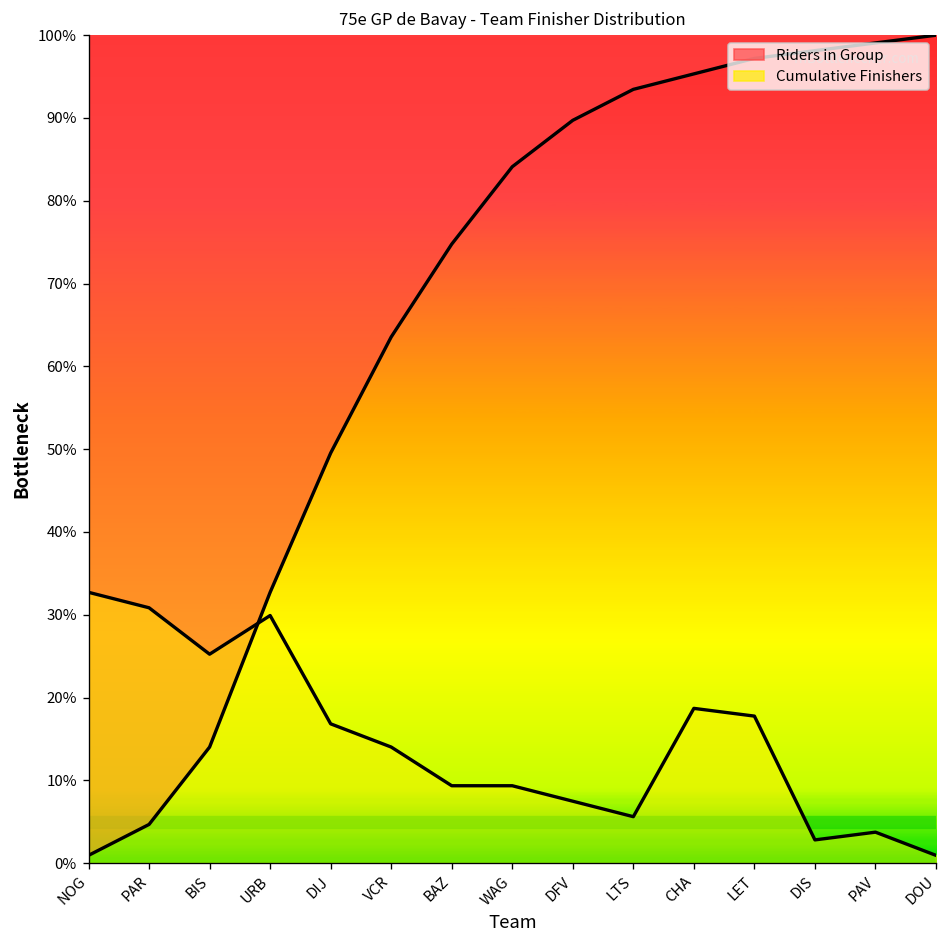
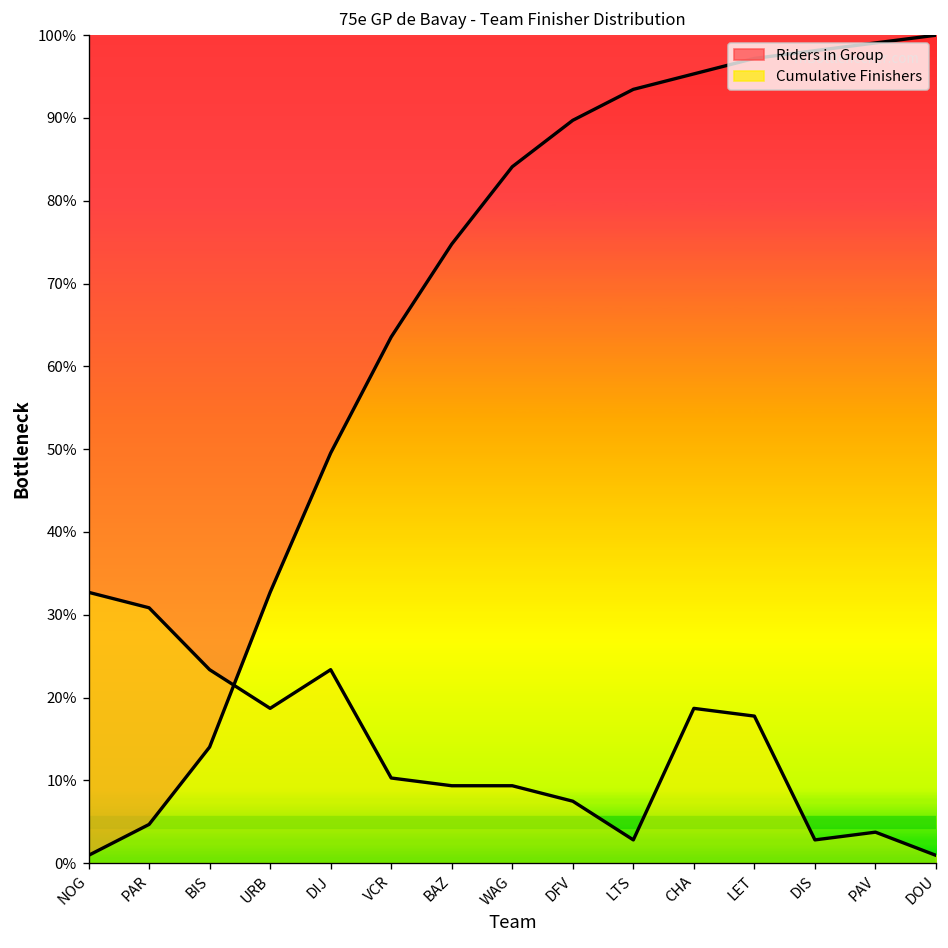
  {
    "Cumulative Finishers": {
      "NOG": "33%",
      "PAR": "31%",
-     "BIS": "25%",
-     "URB": "30%",
-     "DIJ": "17%",
-     "VCR": "14%",
+     "BIS": "23%",
+     "URB": "19%",
+     "DIJ": "23%",
+     "VCR": "10%",
      "BAZ": "9%",
      "WAG": "9%",
      "DFV": "7%",
-     "LTS": "6%",
+     "LTS": "3%",
      "CHA": "19%",
      "LET": "18%",
      "DIS": "3%",
      "PAV": "4%",
      "DOU": "1%"
    }
  }
